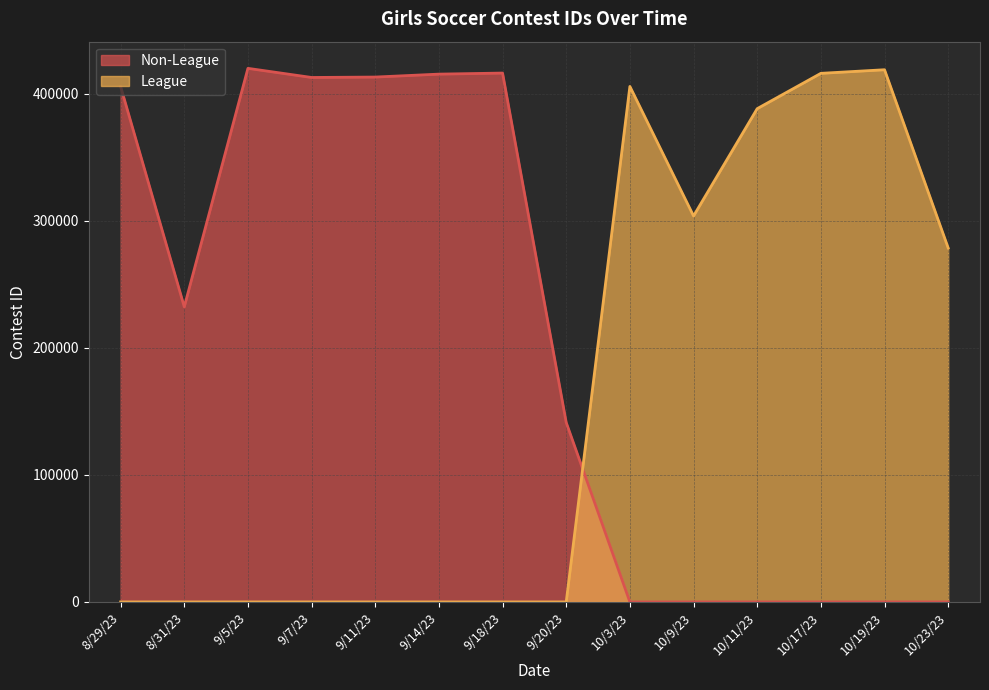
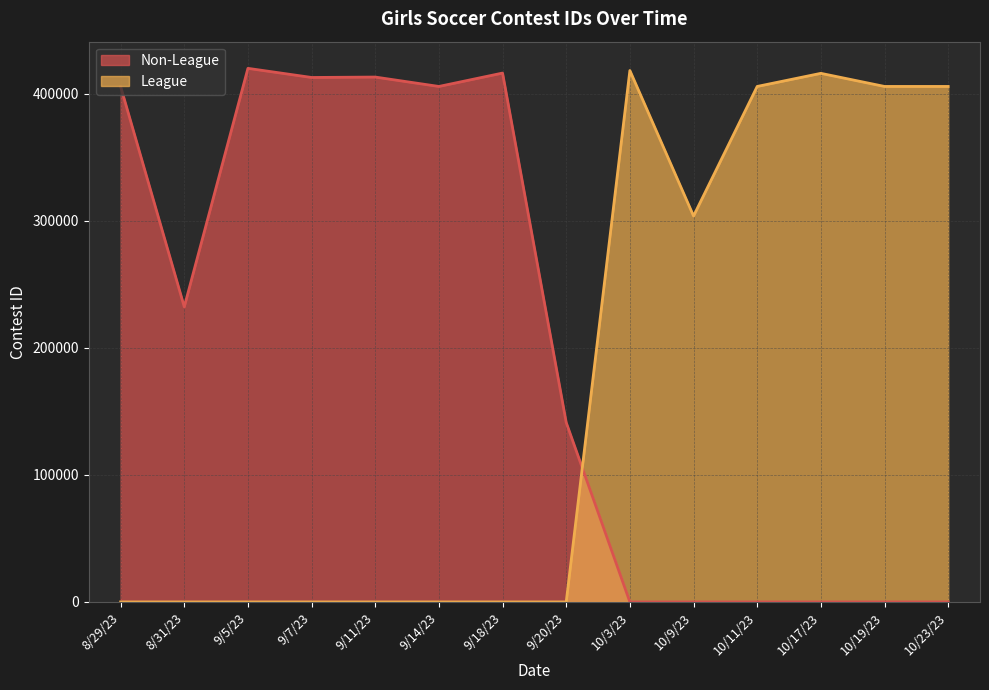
  {
    "Non-League": {
      "8/31/23": 232000,
      "9/5/23": 420000,
      "9/7/23": 413000,
      "9/11/23": 413000,
-     "9/14/23": 415000,
+     "9/14/23": 406000,
      "9/18/23": 416000,
      "9/20/23": 141000,
      "10/3/23": 0,
      "10/9/23": 0,
      "10/11/23": 0,
      "10/17/23": 0,
      "10/19/23": 0,
      "10/23/23": 0
    },
    "League": {
      "8/29/23": 0,
      "8/31/23": 0,
      "9/5/23": 0,
      "9/7/23": 0,
      "9/11/23": 0,
      "9/14/23": 0,
      "9/18/23": 0,
      "9/20/23": 0,
-     "10/3/23": 406000,
+     "10/3/23": 418000,
      "10/9/23": 304000,
-     "10/11/23": 388000,
+     "10/11/23": 406000,
      "10/17/23": 416000,
-     "10/19/23": 419000,
-     "10/23/23": 279000
+     "10/19/23": 406000,
+     "10/23/23": 406000
    }
  }
